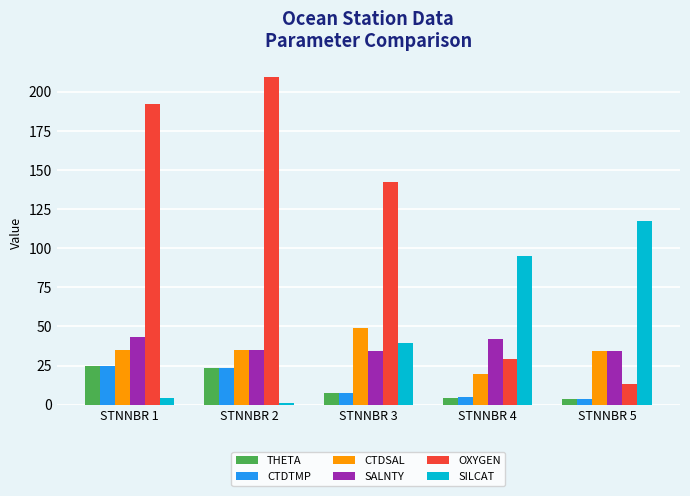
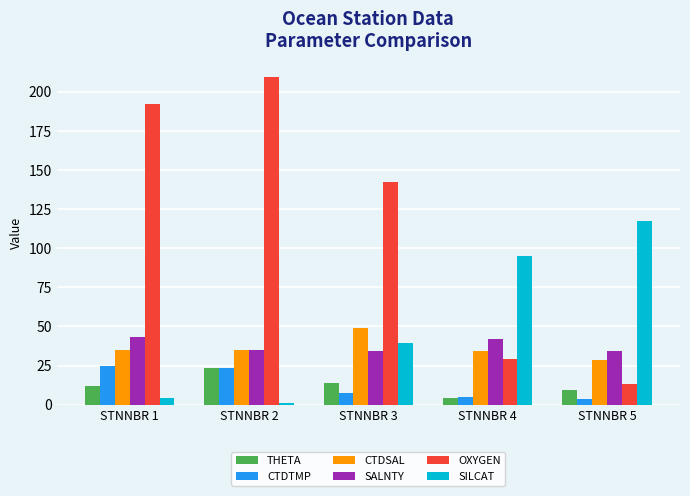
  {
    "THETA": {
-     "STNNBR 1": 25,
+     "STNNBR 1": 12,
      "STNNBR 2": 24,
-     "STNNBR 3": 7,
+     "STNNBR 3": 14,
      "STNNBR 4": 5,
-     "STNNBR 5": 3
+     "STNNBR 5": 10
    },
    "CTDSAL": {
      "STNNBR 1": 35,
      "STNNBR 2": 35,
      "STNNBR 3": 49,
-     "STNNBR 4": 19,
-     "STNNBR 5": 35
+     "STNNBR 4": 34,
+     "STNNBR 5": 29
    },
    "SALNTY": {
      "STNNBR 1": 43,
      "STNNBR 2": 35,
      "STNNBR 3": 34,
      "STNNBR 4": 42,
      "STNNBR 5": 35
    },
    "OXYGEN": {
      "STNNBR 1": 192,
      "STNNBR 2": 209,
      "STNNBR 3": 143,
      "STNNBR 4": 29,
      "STNNBR 5": 14
    }
  }
